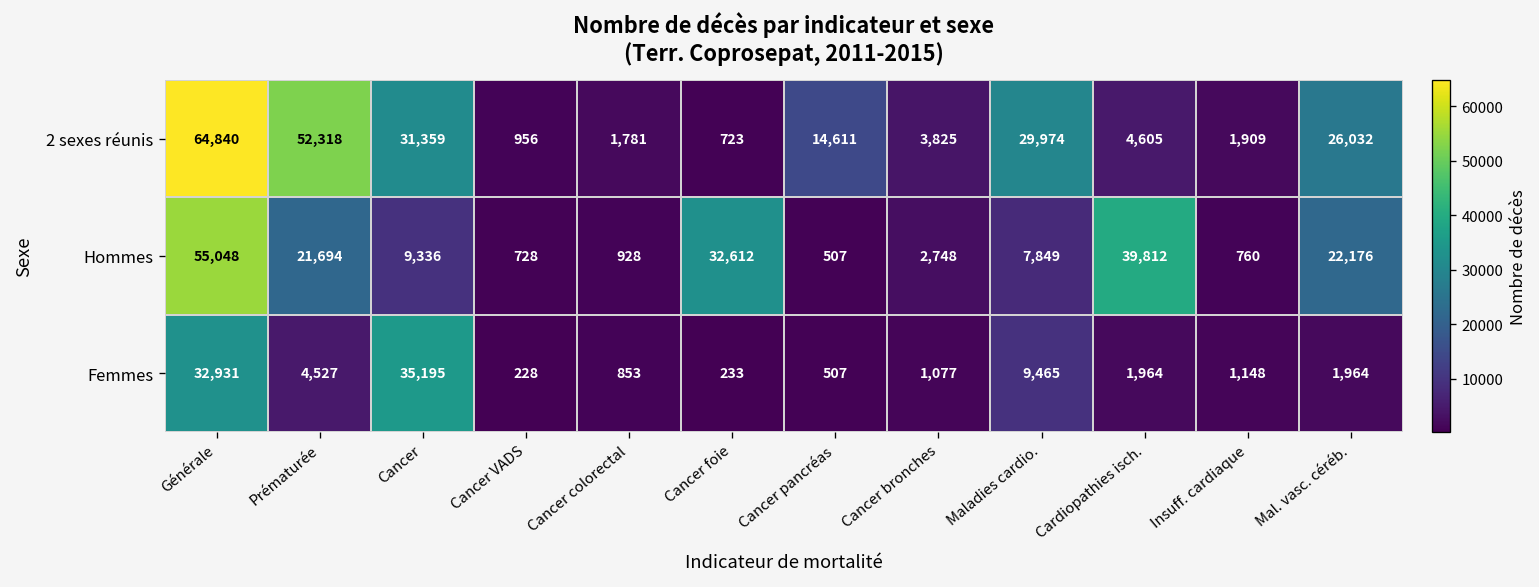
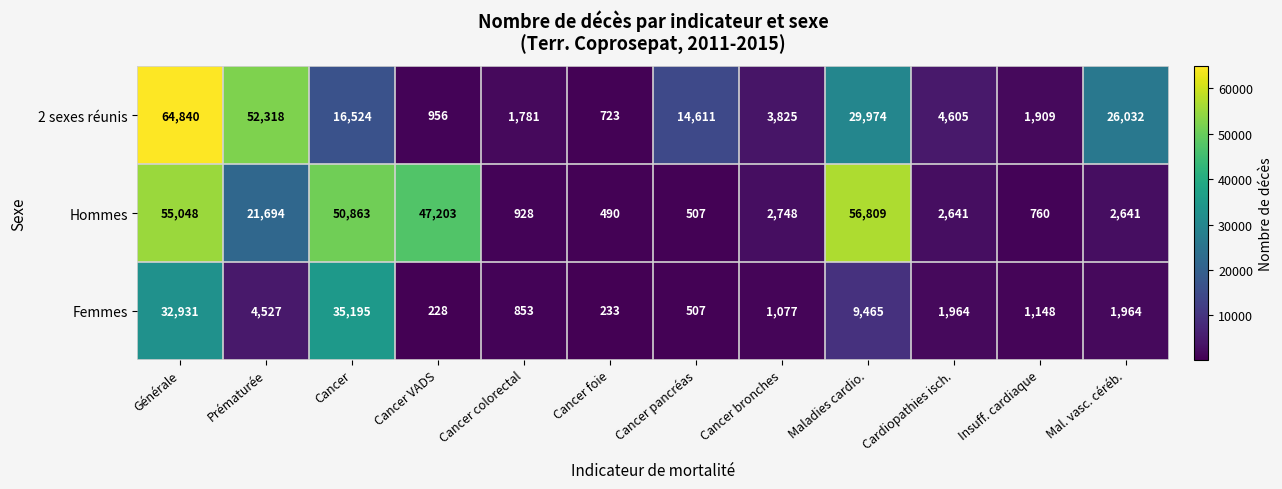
  {
    "2 sexes réunis": {
      "Générale": "64,840",
      "Prématurée": "52,318",
-     "Cancer": "31,359",
+     "Cancer": "16,524",
      "Cancer VADS": "956",
      "Cancer colorectal": "1,781",
      "Cancer foie": "723",
      "Cancer pancréas": "14,611",
      "Cancer bronches": "3,825",
      "Maladies cardio.": "29,974",
      "Cardiopathies isch.": "4,605",
      "Insuff. cardiaque": "1,909",
      "Mal. vasc. céréb.": "26,032"
    },
    "Hommes": {
      "Générale": "55,048",
      "Prématurée": "21,694",
-     "Cancer": "9,336",
-     "Cancer VADS": "728",
+     "Cancer": "50,863",
+     "Cancer VADS": "47,203",
      "Cancer colorectal": "928",
-     "Cancer foie": "32,612",
+     "Cancer foie": "490",
      "Cancer pancréas": "507",
      "Cancer bronches": "2,748",
-     "Maladies cardio.": "7,849",
-     "Cardiopathies isch.": "39,812",
+     "Maladies cardio.": "56,809",
+     "Cardiopathies isch.": "2,641",
      "Insuff. cardiaque": "760",
-     "Mal. vasc. céréb.": "22,176"
+     "Mal. vasc. céréb.": "2,641"
    },
    "Femmes": {
      "Générale": "32,931",
      "Prématurée": "4,527",
      "Cancer": "35,195",
      "Cancer VADS": "228",
      "Cancer colorectal": "853",
      "Cancer foie": "233",
      "Cancer pancréas": "507",
      "Cancer bronches": "1,077",
      "Maladies cardio.": "9,465",
      "Cardiopathies isch.": "1,964",
      "Insuff. cardiaque": "1,148",
      "Mal. vasc. céréb.": "1,964"
    }
  }
